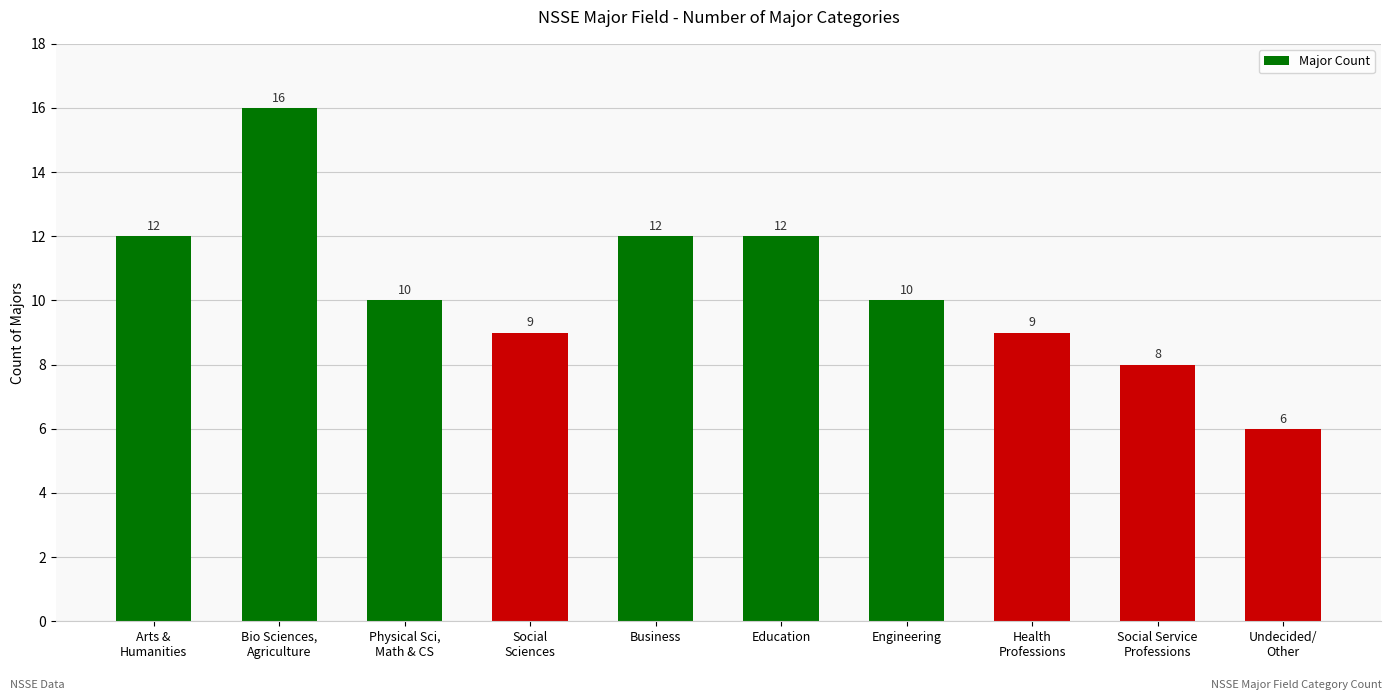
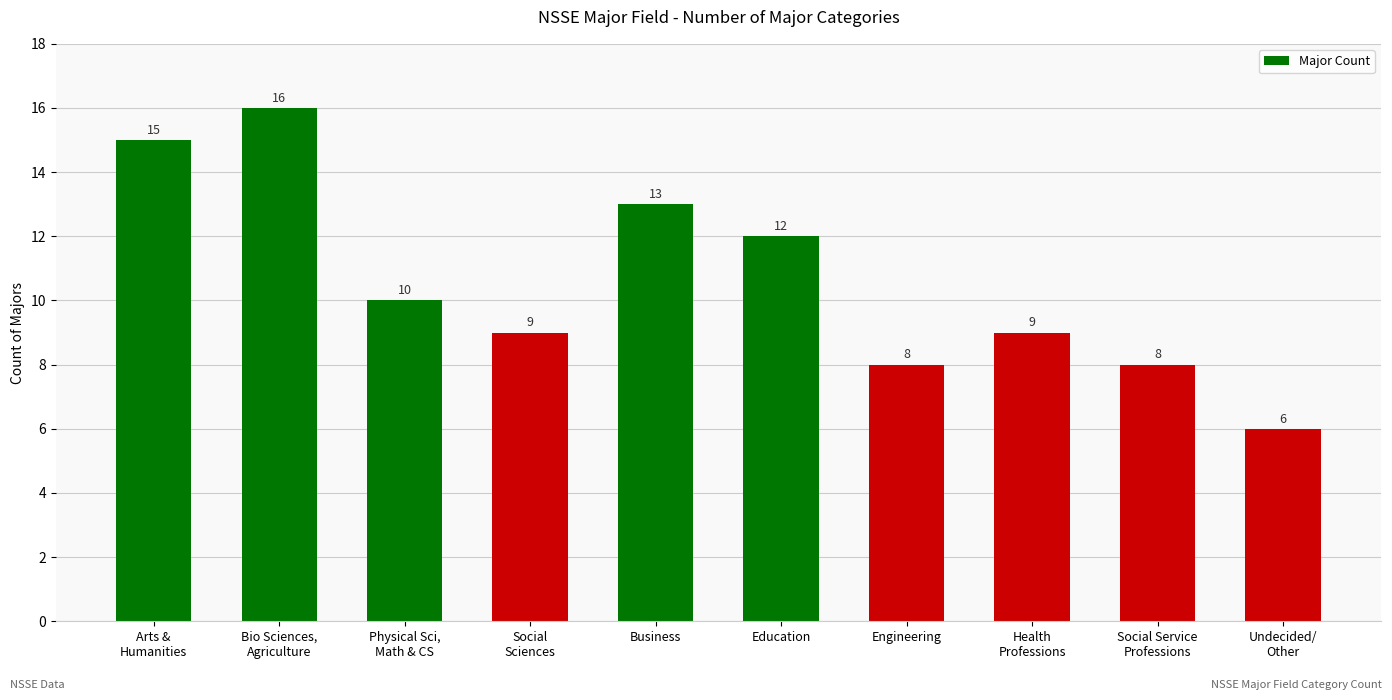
  {
-   "Arts & Humanities": 12,
+   "Arts & Humanities": 15,
    "Bio Sciences, Agriculture": 16,
    "Physical Sci, Math & CS": 10,
    "Social Sciences": 9,
-   "Business": 12,
+   "Business": 13,
    "Education": 12,
-   "Engineering": 10,
+   "Engineering": 8,
    "Health Professions": 9,
    "Social Service Professions": 8,
    "Undecided/ Other": 6
  }
